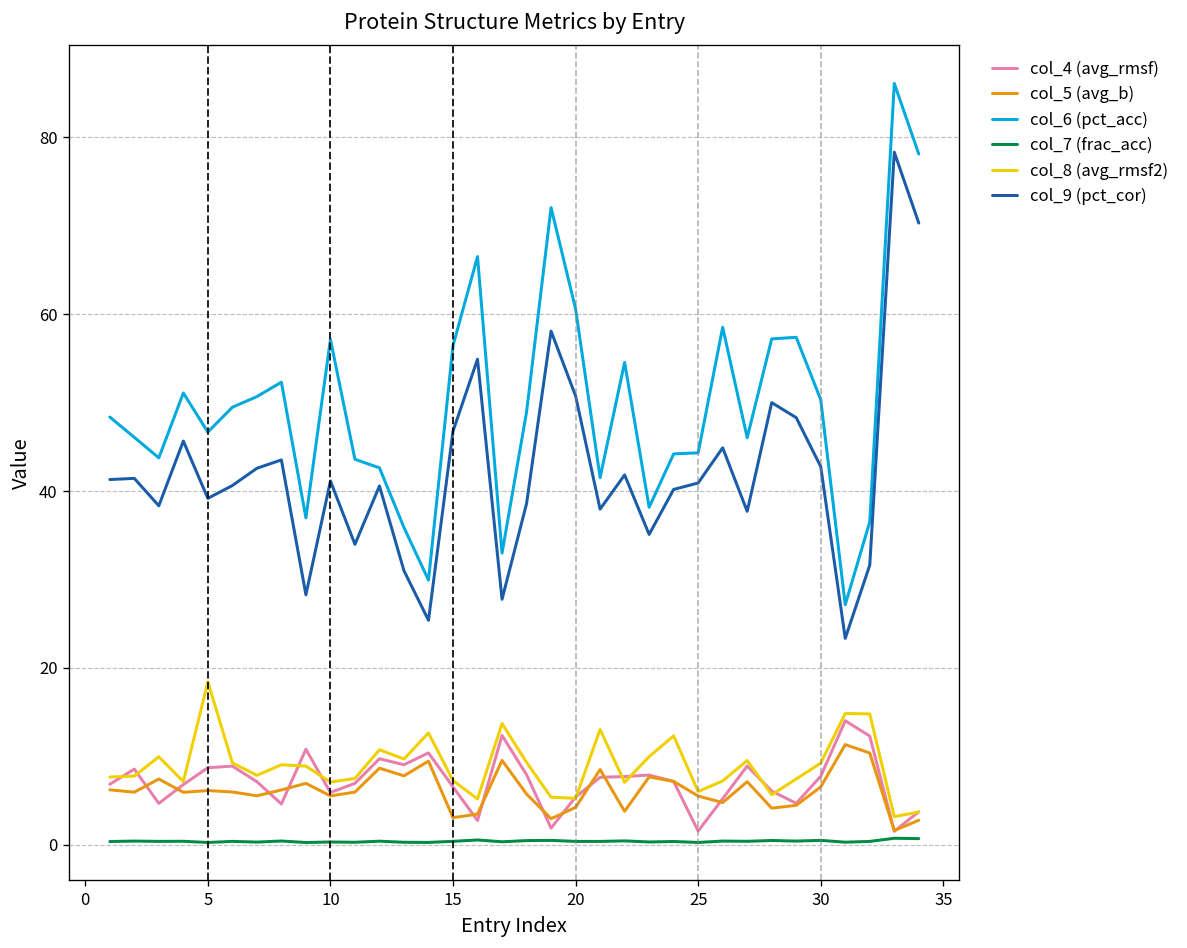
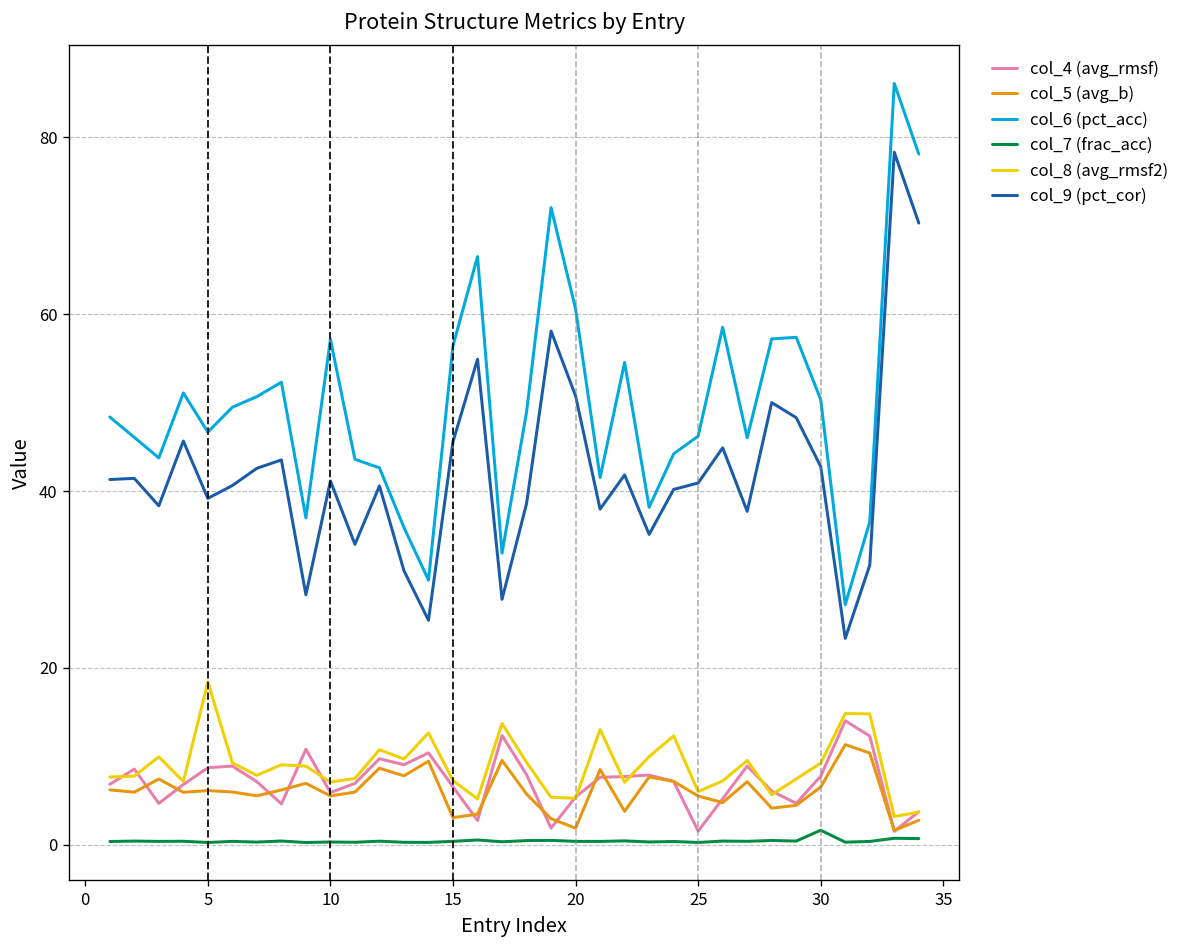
  {
    "col_4 (avg_rmsf)": {
      "5": 9,
      "10": 6,
      "15": 7,
      "25": 2,
      "30": 8
    },
    "col_5 (avg_b)": {
      "5": 6,
      "10": 6,
      "15": 3,
-     "20": 4,
+     "20": 2,
      "25": 5,
      "30": 7
    },
    "col_6 (pct_acc)": {
      "5": 47,
      "10": 57,
      "15": 56,
      "20": 61,
-     "25": 44,
+     "25": 46,
      "30": 50
    },
    "col_7 (frac_acc)": {
      "5": 0,
      "10": 0,
      "15": 0,
      "20": 0,
      "25": 0,
-     "30": 0
+     "30": 2
    },
    "col_8 (avg_rmsf2)": {
      "5": 18,
      "10": 7,
      "15": 7,
      "25": 6,
      "30": 9
    },
    "col_9 (pct_cor)": {
      "5": 39,
      "10": 41,
-     "15": 47,
+     "15": 46,
      "20": 51,
      "25": 41,
      "30": 43
    }
  }
